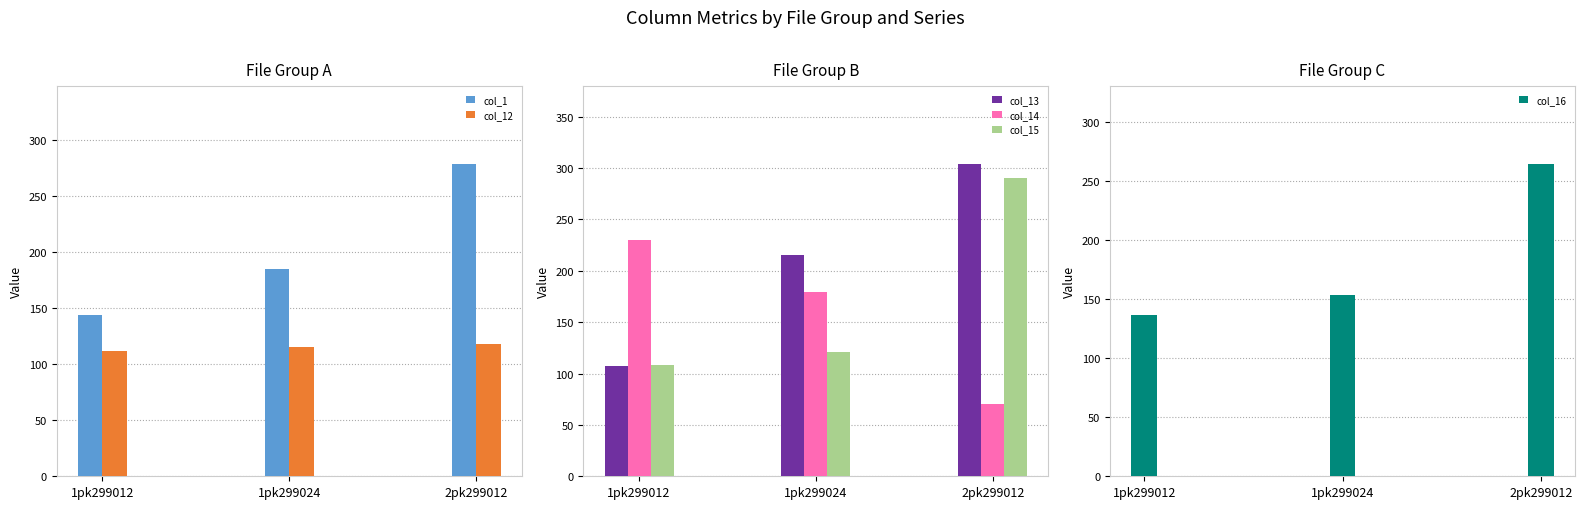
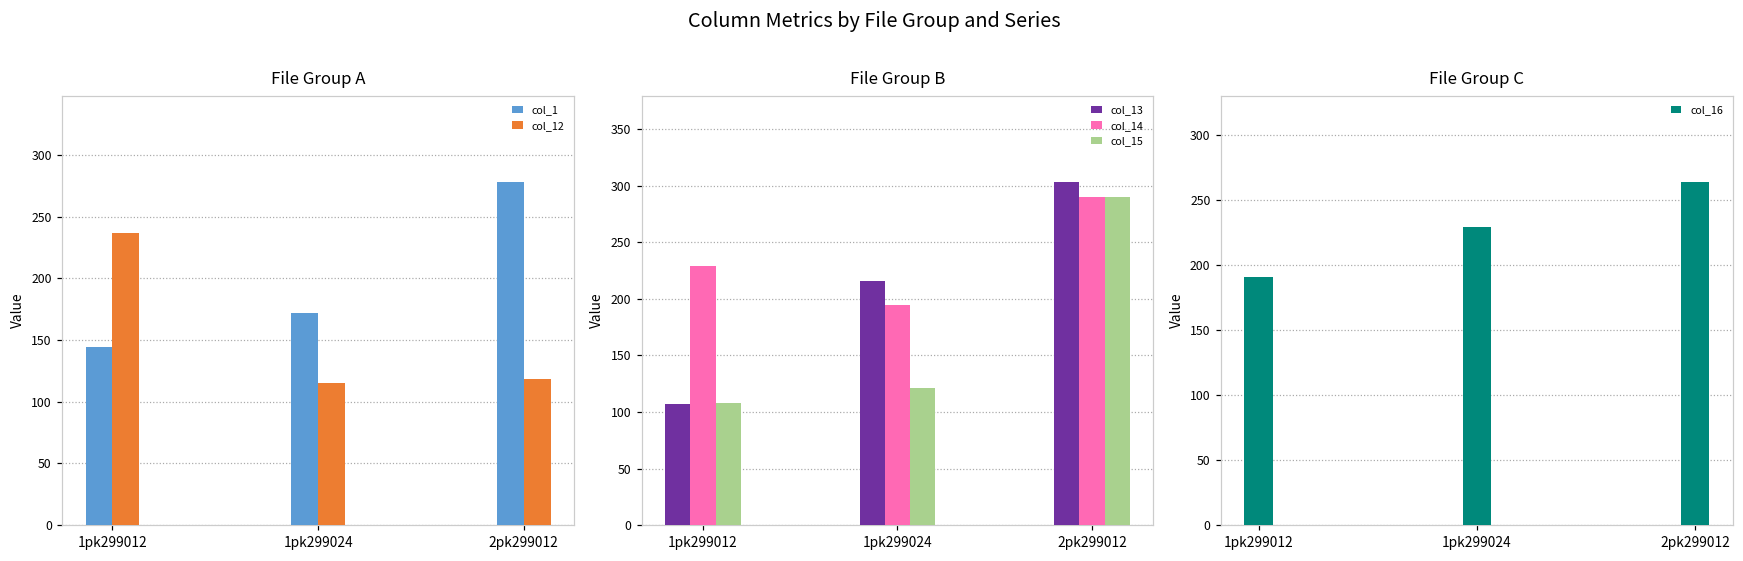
  {
    "File Group A": {
      "col_1": {
        "1pk299012": 144,
-       "1pk299024": 185,
+       "1pk299024": 172,
        "2pk299012": 278
      },
      "col_12": {
-       "1pk299012": 111,
+       "1pk299012": 237,
        "1pk299024": 115,
        "2pk299012": 118
      }
    },
    "File Group B": {
      "col_13": {
        "1pk299012": 107,
        "1pk299024": 216,
        "2pk299012": 304
      },
      "col_14": {
        "1pk299012": 230,
-       "1pk299024": 179,
-       "2pk299012": 71
+       "1pk299024": 195,
+       "2pk299012": 290
      },
      "col_15": {
        "1pk299012": 108,
        "1pk299024": 121,
        "2pk299012": 290
      }
    },
    "File Group C": {
-     "1pk299012": 137,
-     "1pk299024": 154,
+     "1pk299012": 191,
+     "1pk299024": 229,
      "2pk299012": 264
    }
  }
